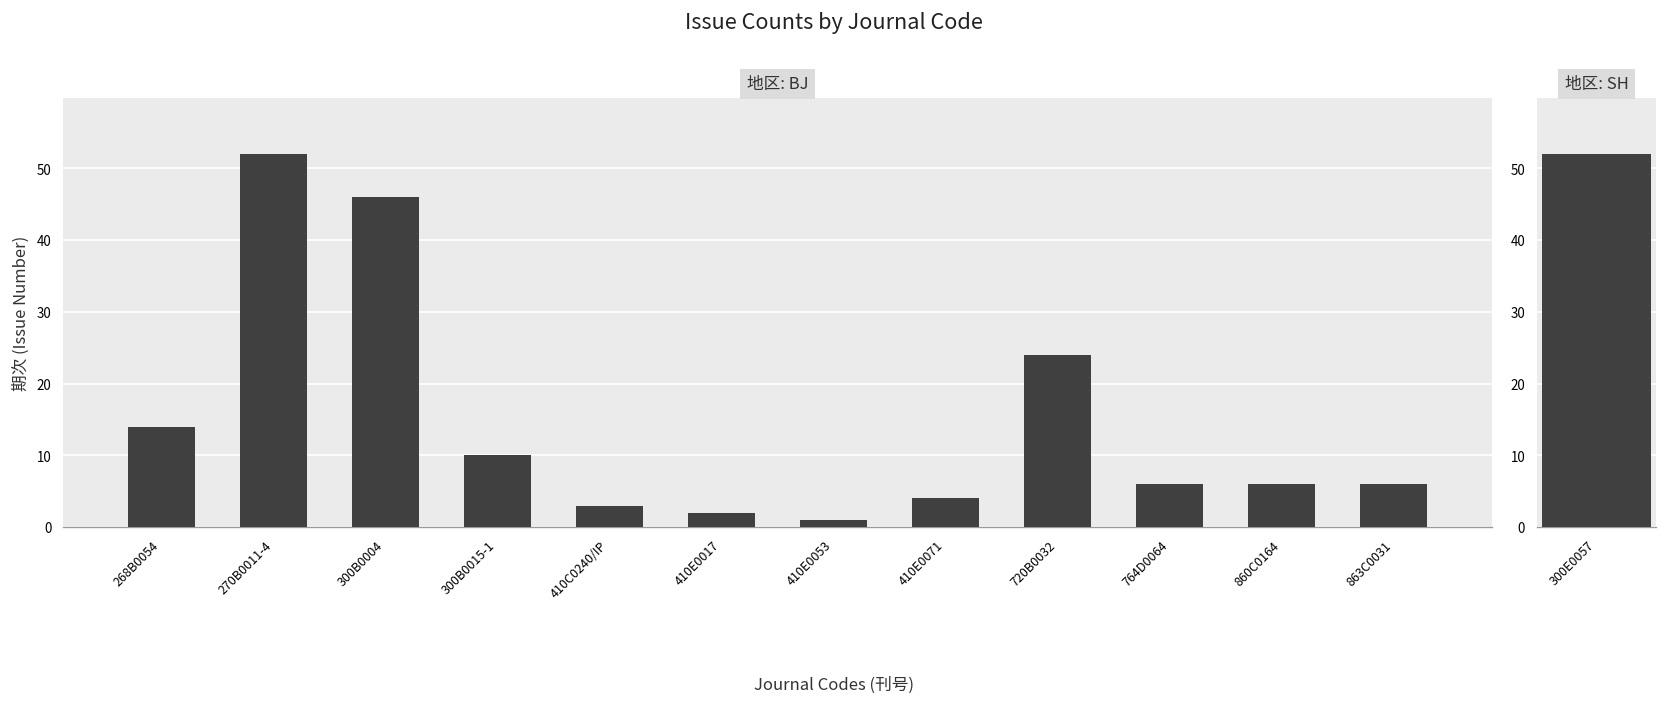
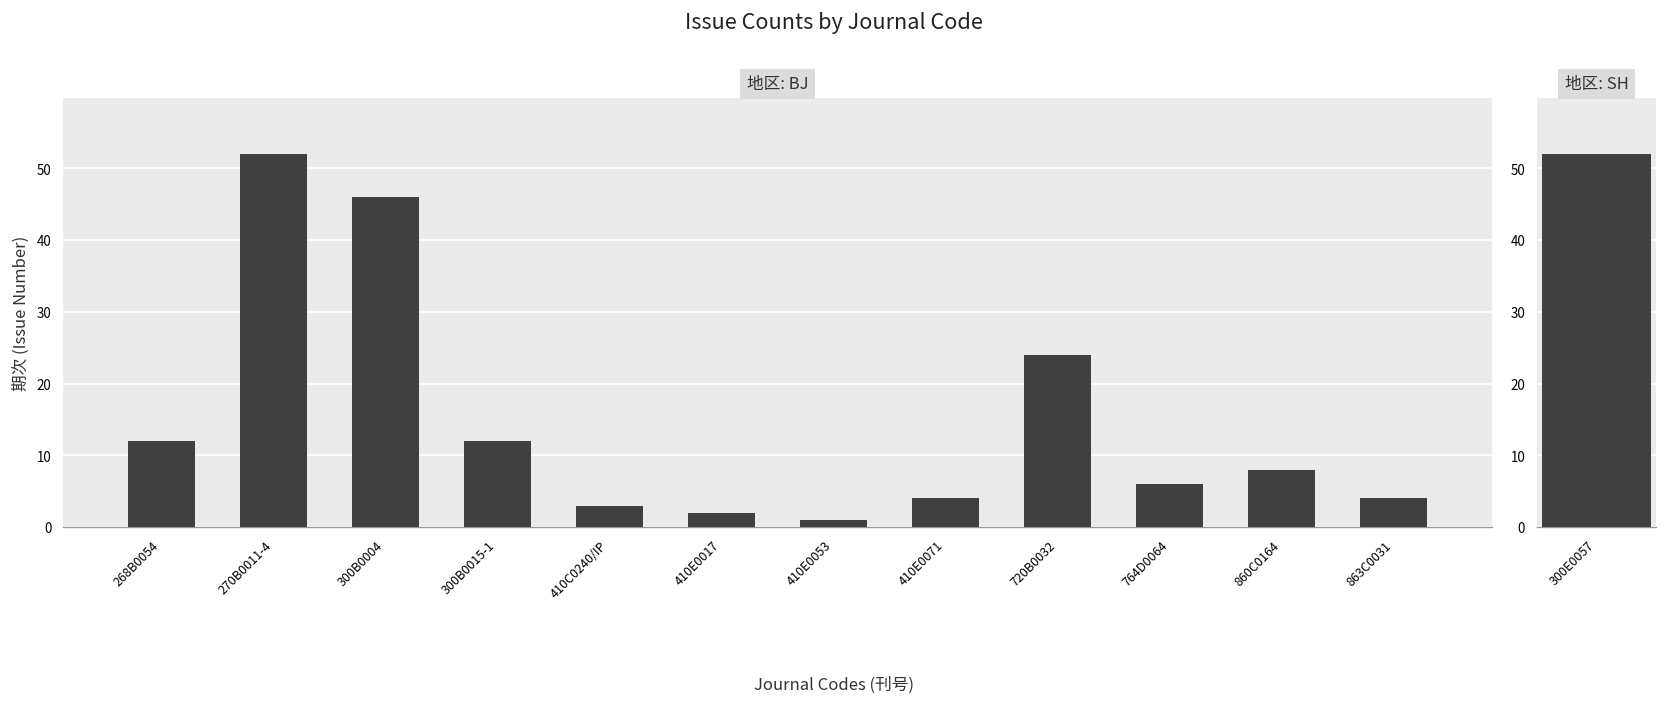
  {
    "地区: BJ": {
-     "268B0054": 14,
+     "268B0054": 12,
      "270B0011-4": 52,
      "300B0004": 46,
-     "300B0015-1": 10,
+     "300B0015-1": 12,
      "410C0240/IP": 3,
      "410E0017": 2,
      "410E0053": 1,
      "410E0071": 4,
      "720B0032": 24,
      "764D0064": 6,
-     "860C0164": 6,
-     "863C0031": 6
+     "860C0164": 8,
+     "863C0031": 4
    },
    "地区: SH": {
      "300E0057": 52
    }
  }
